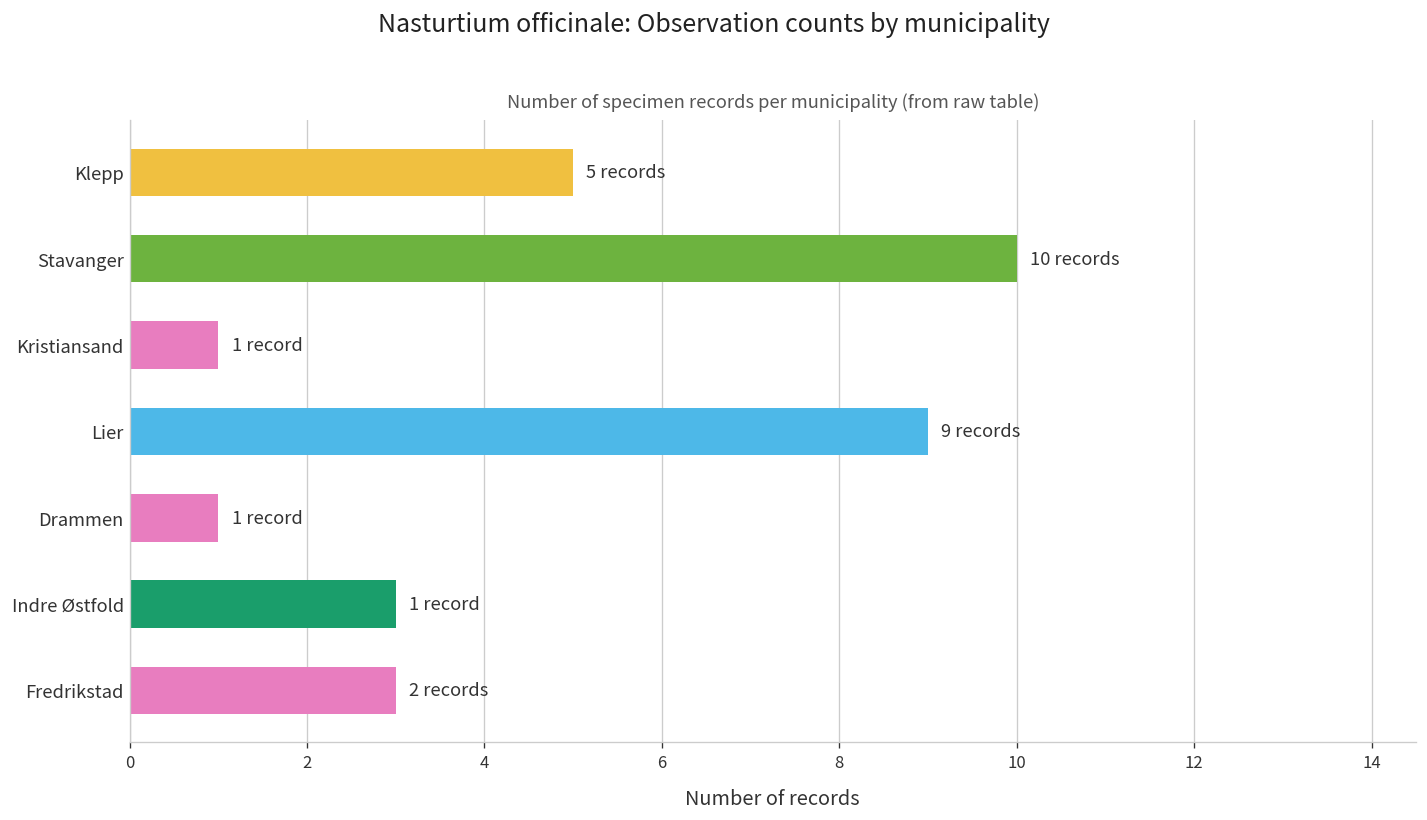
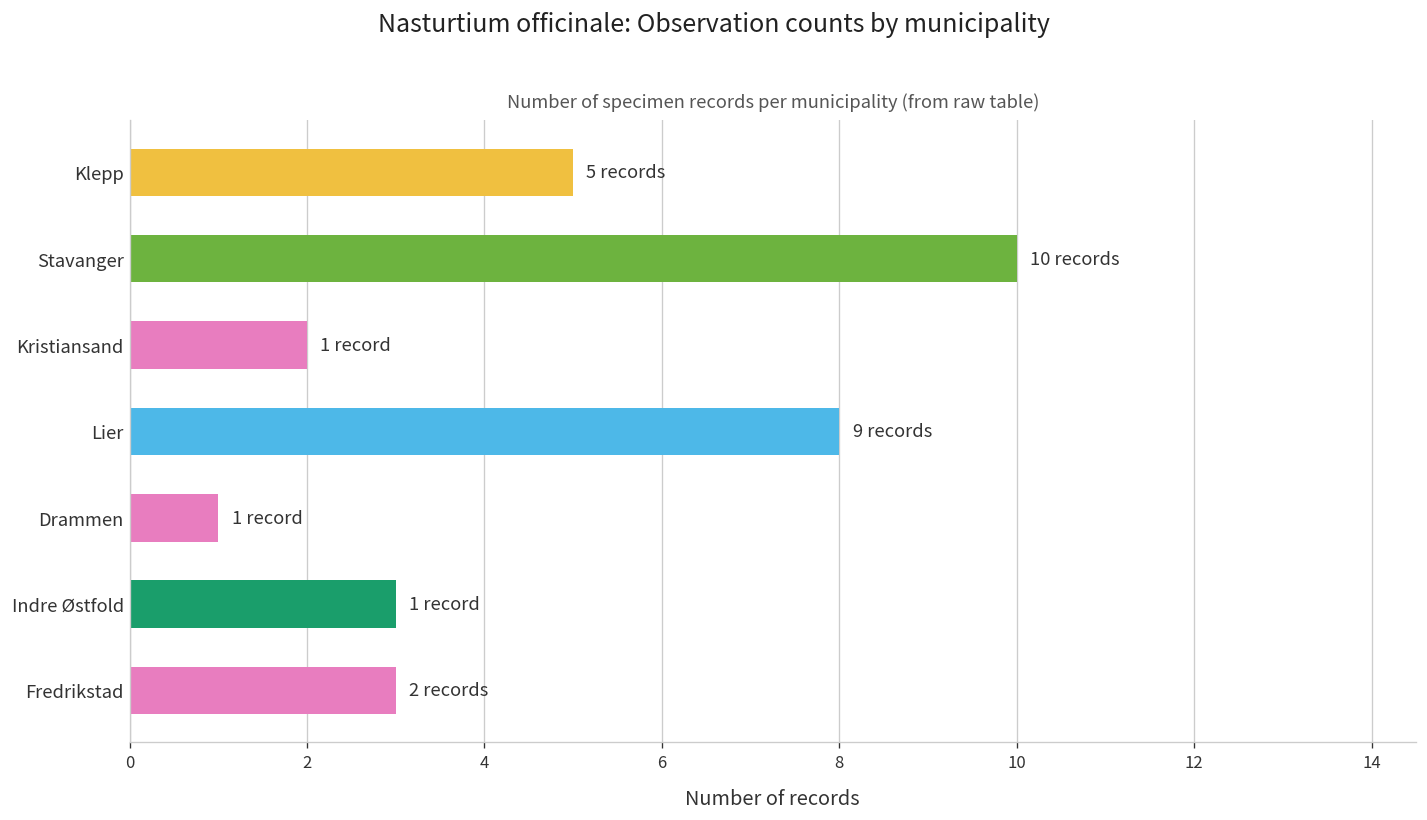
  {
-   "Kristiansand": 1,
-   "Lier": 9
+   "Kristiansand": 2,
+   "Lier": 8
  }
